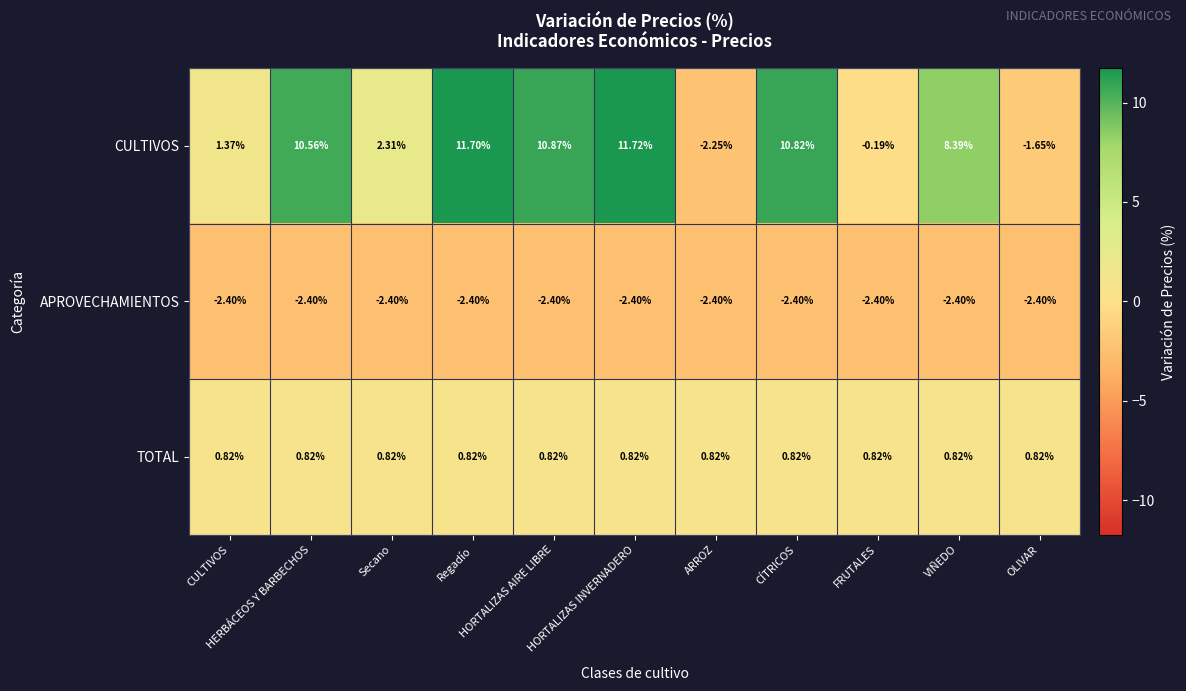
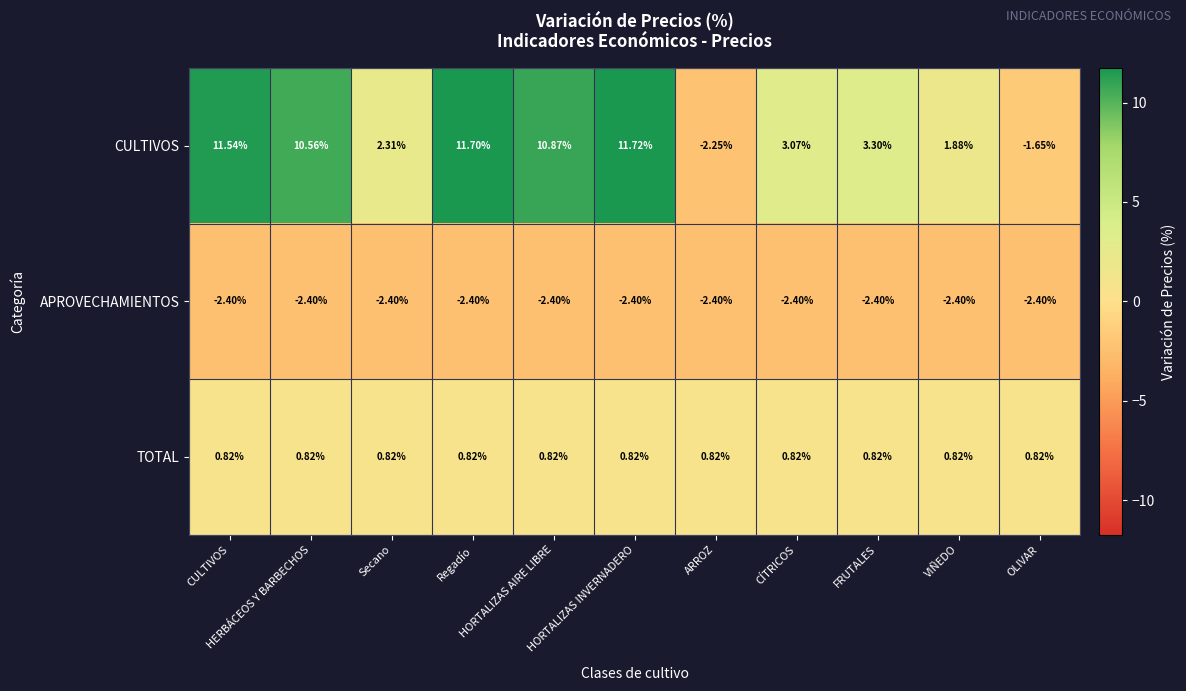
  {
    "CULTIVOS": {
-     "CULTIVOS": "1.37%",
+     "CULTIVOS": "11.54%",
      "HERBÁCEOS Y BARBECHOS": "10.56%",
      "Secano": "2.31%",
      "Regadío": "11.70%",
      "HORTALIZAS AIRE LIBRE": "10.87%",
      "HORTALIZAS INVERNADERO": "11.72%",
      "ARROZ": "-2.25%",
-     "CÍTRICOS": "10.82%",
-     "FRUTALES": "-0.19%",
-     "VIÑEDO": "8.39%",
+     "CÍTRICOS": "3.07%",
+     "FRUTALES": "3.30%",
+     "VIÑEDO": "1.88%",
      "OLIVAR": "-1.65%"
    },
    "APROVECHAMIENTOS": {
      "CULTIVOS": "-2.40%",
      "HERBÁCEOS Y BARBECHOS": "-2.40%",
      "Secano": "-2.40%",
      "Regadío": "-2.40%",
      "HORTALIZAS AIRE LIBRE": "-2.40%",
      "HORTALIZAS INVERNADERO": "-2.40%",
      "ARROZ": "-2.40%",
      "CÍTRICOS": "-2.40%",
      "FRUTALES": "-2.40%",
      "VIÑEDO": "-2.40%",
      "OLIVAR": "-2.40%"
    },
    "TOTAL": {
      "CULTIVOS": "0.82%",
      "HERBÁCEOS Y BARBECHOS": "0.82%",
      "Secano": "0.82%",
      "Regadío": "0.82%",
      "HORTALIZAS AIRE LIBRE": "0.82%",
      "HORTALIZAS INVERNADERO": "0.82%",
      "ARROZ": "0.82%",
      "CÍTRICOS": "0.82%",
      "FRUTALES": "0.82%",
      "VIÑEDO": "0.82%",
      "OLIVAR": "0.82%"
    }
  }
